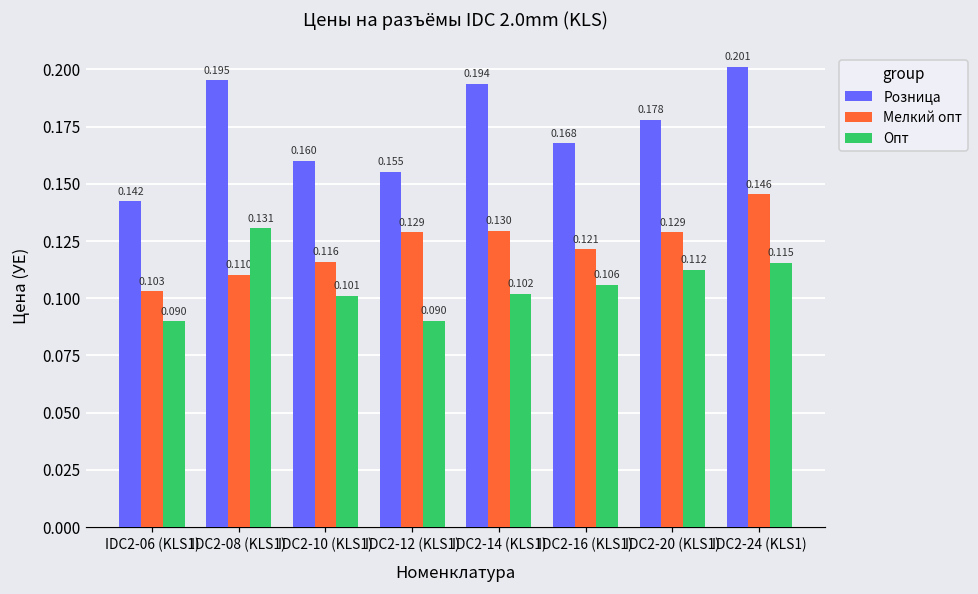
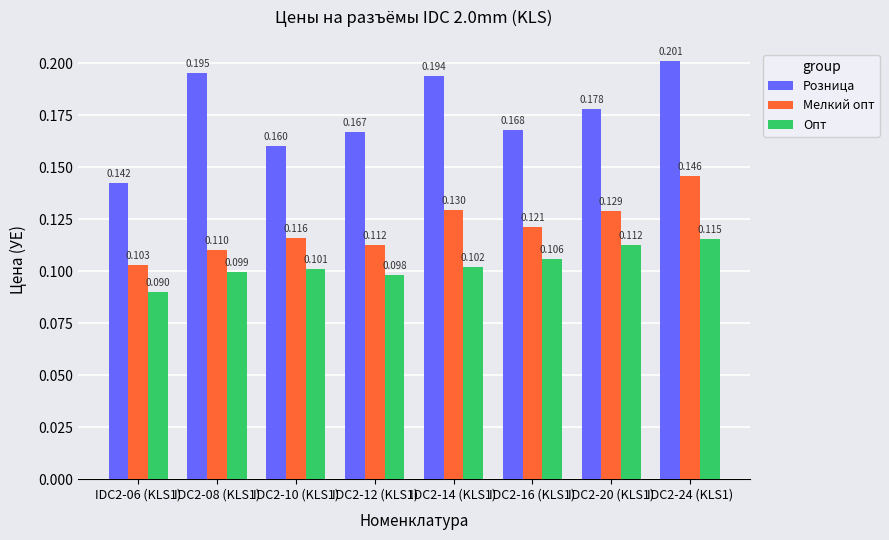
  {
    "Розница": {
      "IDC2-06 (KLS1)": 0.142,
      "IDC2-08 (KLS1)": 0.195,
      "IDC2-10 (KLS1)": 0.160,
-     "IDC2-12 (KLS1)": 0.155,
+     "IDC2-12 (KLS1)": 0.167,
      "IDC2-14 (KLS1)": 0.194,
      "IDC2-16 (KLS1)": 0.168,
      "IDC2-20 (KLS1)": 0.178,
      "IDC2-24 (KLS1)": 0.201
    },
    "Мелкий опт": {
      "IDC2-06 (KLS1)": 0.103,
      "IDC2-08 (KLS1)": 0.110,
      "IDC2-10 (KLS1)": 0.116,
-     "IDC2-12 (KLS1)": 0.129,
+     "IDC2-12 (KLS1)": 0.112,
      "IDC2-14 (KLS1)": 0.130,
      "IDC2-16 (KLS1)": 0.121,
      "IDC2-20 (KLS1)": 0.129,
      "IDC2-24 (KLS1)": 0.146
    },
    "Опт": {
      "IDC2-06 (KLS1)": 0.090,
-     "IDC2-08 (KLS1)": 0.131,
+     "IDC2-08 (KLS1)": 0.099,
      "IDC2-10 (KLS1)": 0.101,
-     "IDC2-12 (KLS1)": 0.090,
+     "IDC2-12 (KLS1)": 0.098,
      "IDC2-14 (KLS1)": 0.102,
      "IDC2-16 (KLS1)": 0.106,
      "IDC2-20 (KLS1)": 0.112,
      "IDC2-24 (KLS1)": 0.115
    }
  }
